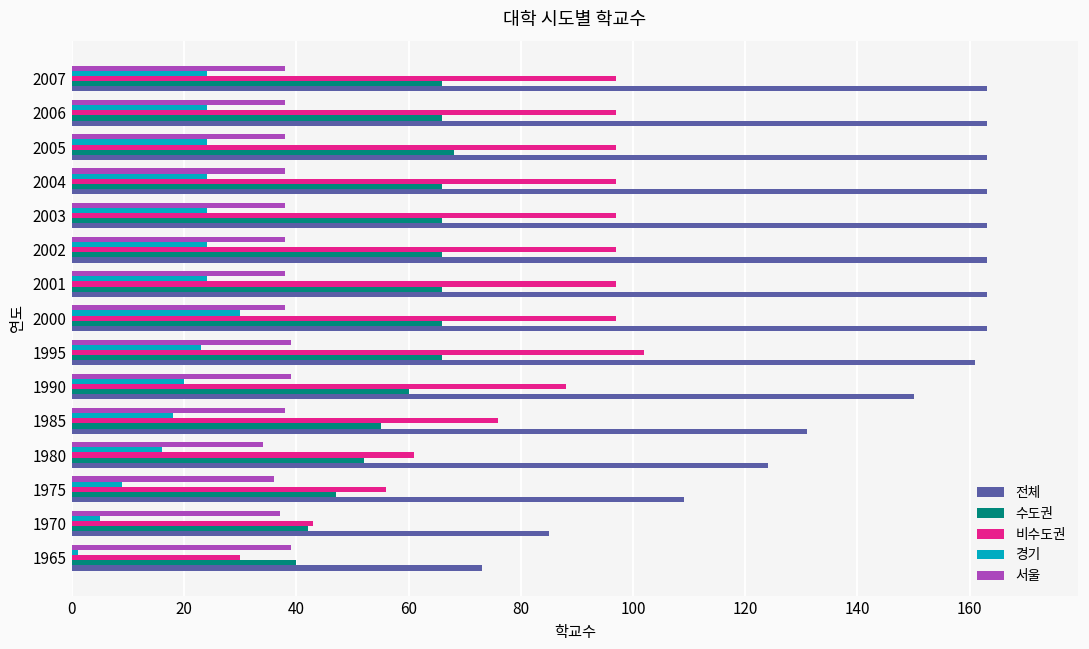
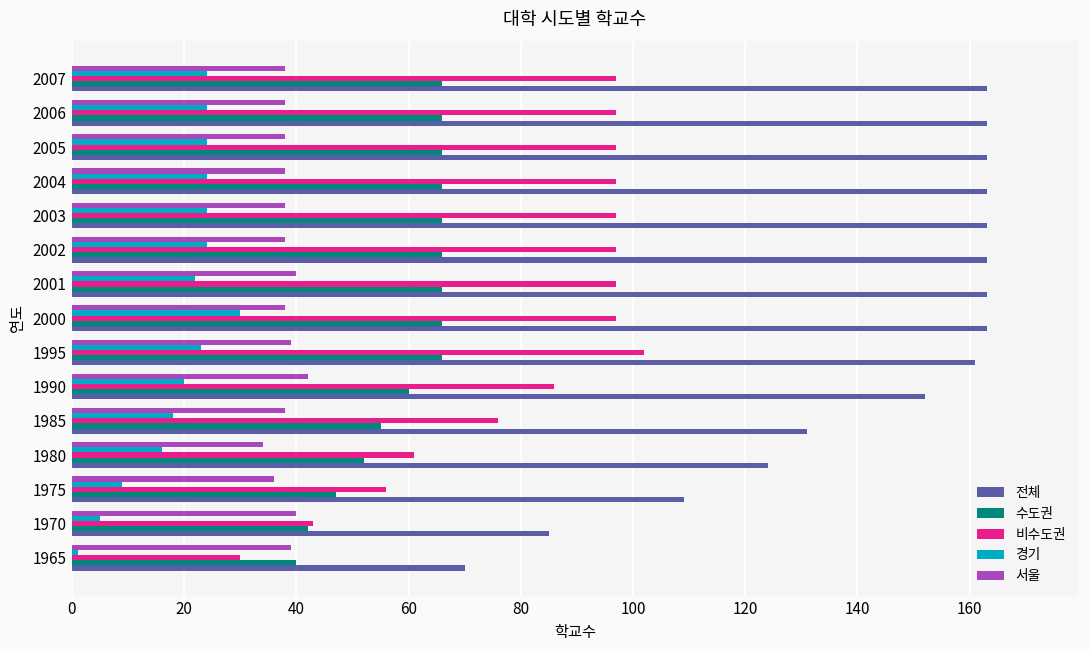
  {
    "전체": {
      "2007": 163,
      "2006": 163,
      "2005": 163,
      "2004": 163,
      "2003": 163,
      "2002": 163,
      "2001": 163,
      "2000": 163,
      "1995": 161,
-     "1990": 150,
+     "1990": 152,
      "1985": 131,
      "1980": 124,
      "1975": 109,
      "1970": 85,
-     "1965": 73
+     "1965": 70
    },
    "수도권": {
      "2007": 66,
      "2006": 66,
-     "2005": 68,
+     "2005": 66,
      "2004": 66,
      "2003": 66,
      "2002": 66,
      "2001": 66,
      "2000": 66,
      "1995": 66,
      "1990": 60,
      "1985": 55,
      "1980": 52,
      "1975": 47,
      "1970": 42,
      "1965": 40
    },
    "비수도권": {
      "2007": 97,
      "2006": 97,
      "2005": 97,
      "2004": 97,
      "2003": 97,
      "2002": 97,
      "2001": 97,
      "2000": 97,
      "1995": 102,
-     "1990": 88,
+     "1990": 86,
      "1985": 76,
      "1980": 61,
      "1975": 56,
      "1970": 43,
      "1965": 30
    },
    "경기": {
      "2007": 24,
      "2006": 24,
      "2005": 24,
      "2004": 24,
      "2003": 24,
      "2002": 24,
-     "2001": 24,
+     "2001": 22,
      "2000": 30,
      "1995": 23,
      "1990": 20,
      "1985": 18,
      "1980": 16,
      "1975": 9,
      "1970": 5,
      "1965": 1
    },
    "서울": {
      "2007": 38,
      "2006": 38,
      "2005": 38,
      "2004": 38,
      "2003": 38,
      "2002": 38,
-     "2001": 38,
+     "2001": 40,
      "2000": 38,
      "1995": 39,
-     "1990": 39,
+     "1990": 42,
      "1985": 38,
      "1980": 34,
      "1975": 36,
-     "1970": 37,
+     "1970": 40,
      "1965": 39
    }
  }
